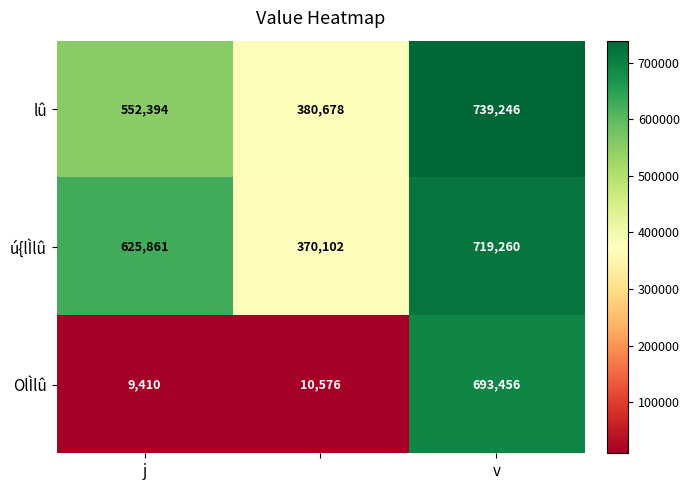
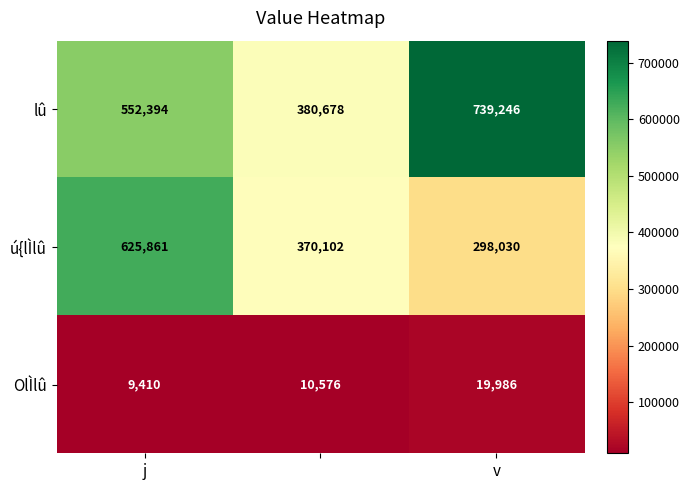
  {
    "lû": {
      "j": "552,394",
      "v": "739,246"
    },
    "ú{lÌlû": {
      "j": "625,861",
-     "v": "719,260"
+     "v": "298,030"
    },
    "OlÌlû": {
      "j": "9,410",
-     "v": "693,456"
+     "v": "19,986"
    }
  }
